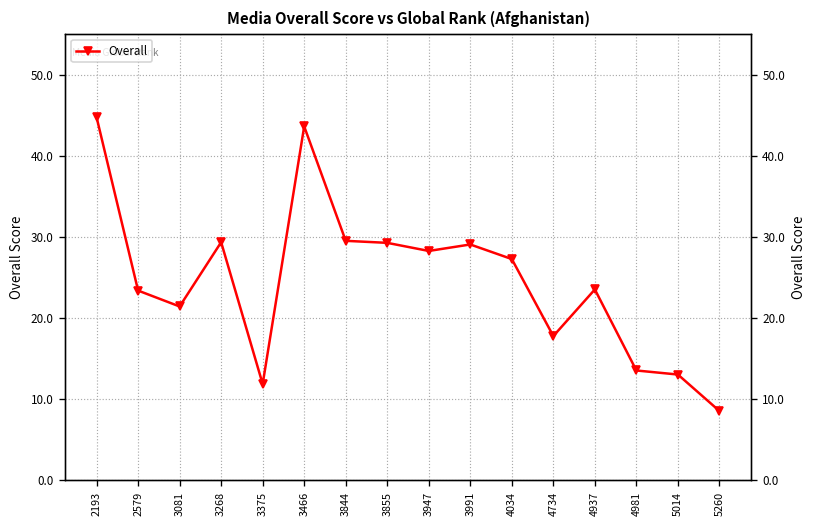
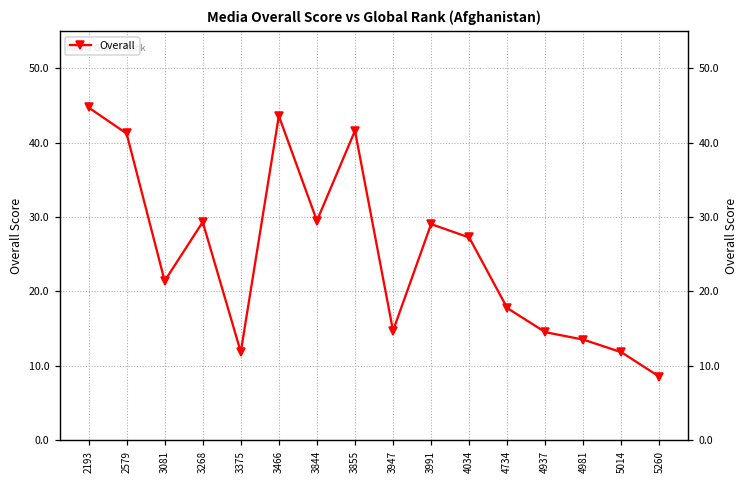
  {
    "2193": 45,
-   "2579": 23,
+   "2579": 41,
    "3081": 21,
    "3268": 29,
    "3375": 12,
    "3466": 44,
    "3844": 30,
-   "3855": 29,
-   "3947": 28,
+   "3855": 42,
+   "3947": 15,
    "3991": 29,
    "4034": 27,
    "4734": 18,
-   "4937": 24,
+   "4937": 15,
    "4981": 14,
-   "5014": 13,
+   "5014": 12,
    "5260": 9
  }
